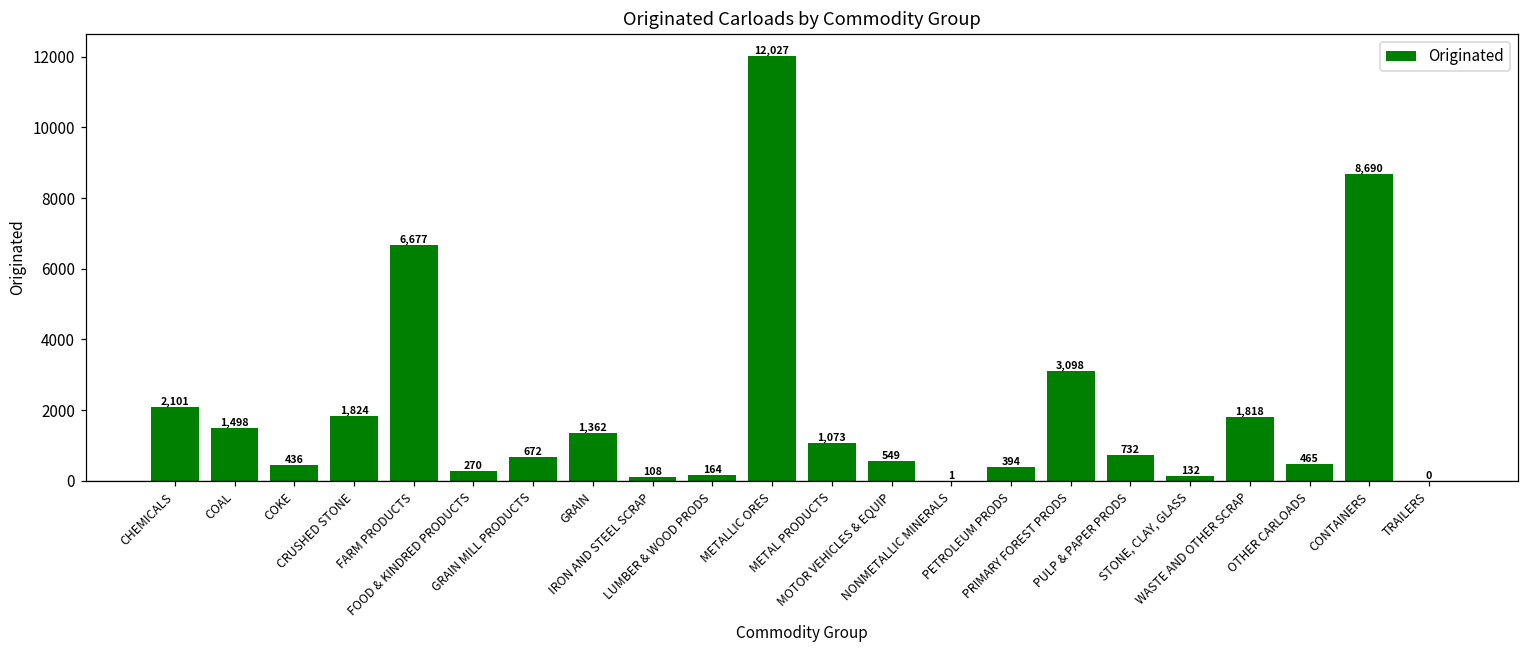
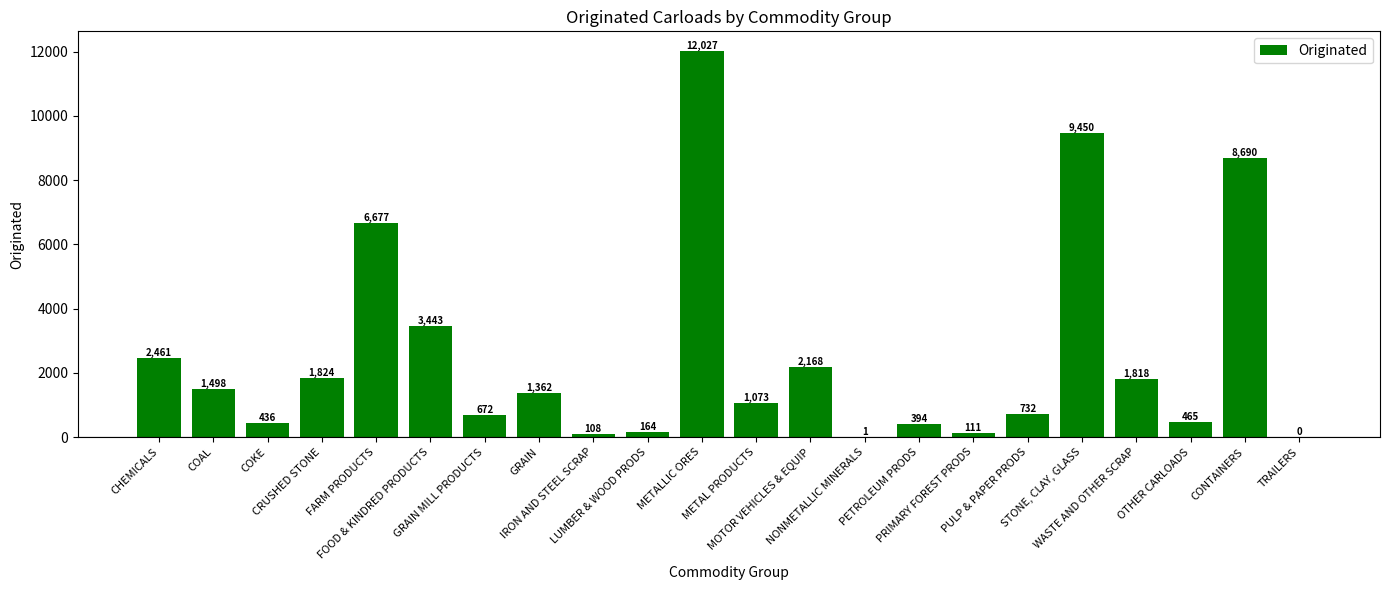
  {
-   "CHEMICALS": "2,101",
+   "CHEMICALS": "2,461",
    "COAL": "1,498",
    "COKE": "436",
    "CRUSHED STONE": "1,824",
    "FARM PRODUCTS": "6,677",
-   "FOOD & KINDRED PRODUCTS": "270",
+   "FOOD & KINDRED PRODUCTS": "3,443",
    "GRAIN MILL PRODUCTS": "672",
    "GRAIN": "1,362",
    "IRON AND STEEL SCRAP": "108",
    "LUMBER & WOOD PRODS": "164",
    "METALLIC ORES": "12,027",
    "METAL PRODUCTS": "1,073",
-   "MOTOR VEHICLES & EQUIP": "549",
+   "MOTOR VEHICLES & EQUIP": "2,168",
    "NONMETALLIC MINERALS": "1",
    "PETROLEUM PRODS": "394",
-   "PRIMARY FOREST PRODS": "3,098",
+   "PRIMARY FOREST PRODS": "111",
    "PULP & PAPER PRODS": "732",
-   "STONE, CLAY, GLASS": "132",
+   "STONE, CLAY, GLASS": "9,450",
    "WASTE AND OTHER SCRAP": "1,818",
    "OTHER CARLOADS": "465",
    "CONTAINERS": "8,690",
    "TRAILERS": "0"
  }
